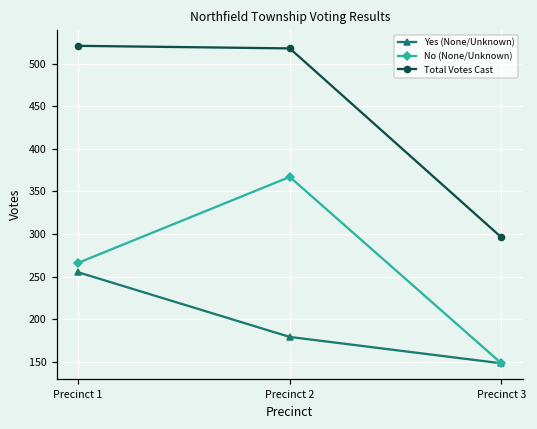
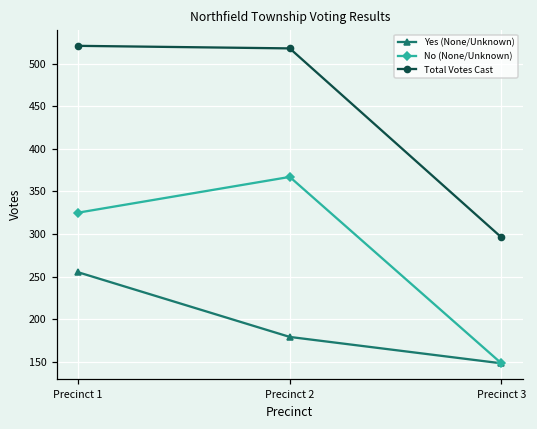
  {
    "No (None/Unknown)": {
-     "Precinct 1": 270,
+     "Precinct 1": 330,
      "Precinct 2": 370
    }
  }
